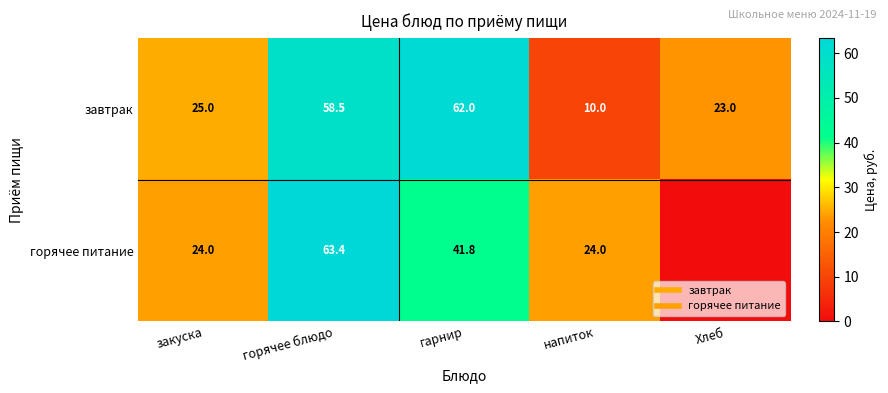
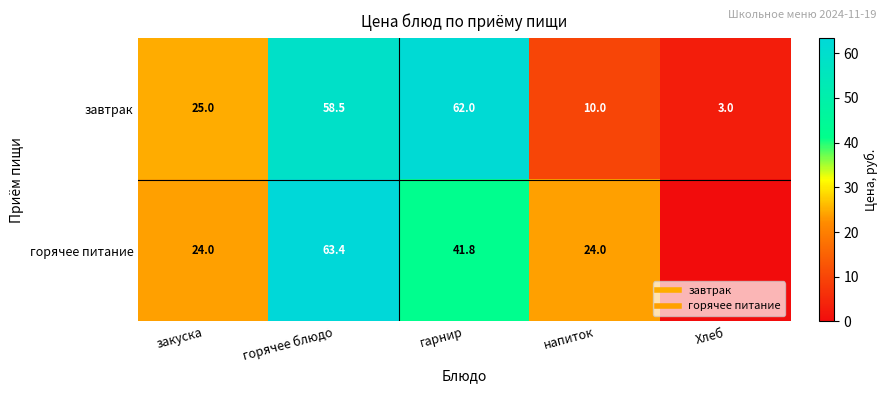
  {
    "завтрак": {
      "закуска": 25.0,
      "горячее блюдо": 58.5,
      "гарнир": 62.0,
      "напиток": 10.0,
-     "Хлеб": 23.0
+     "Хлеб": 3.0
    },
    "горячее питание": {
      "закуска": 24.0,
      "горячее блюдо": 63.4,
      "гарнир": 41.8,
      "напиток": 24.0
    }
  }
